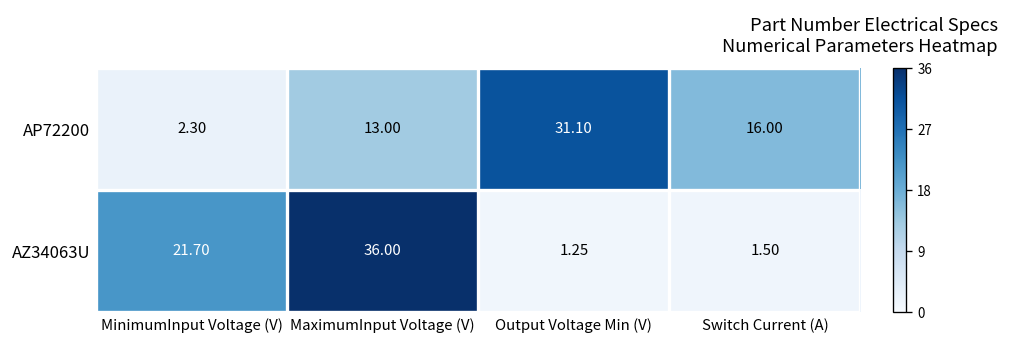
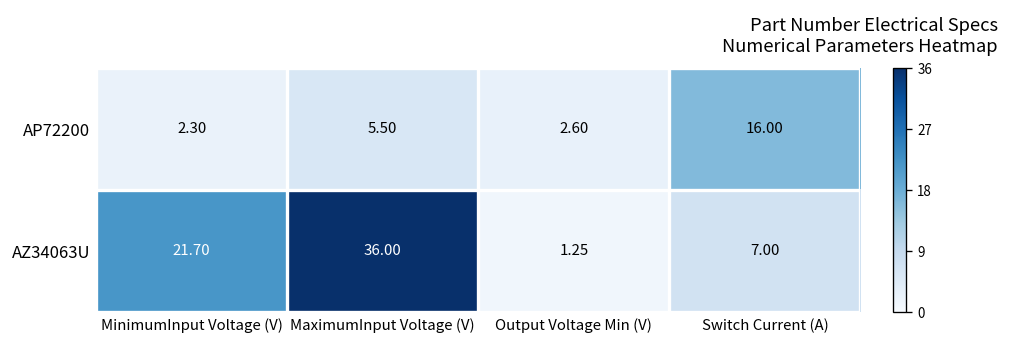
  {
    "AP72200": {
      "MinimumInput Voltage (V)": 2.30,
-     "MaximumInput Voltage (V)": 13.00,
-     "Output Voltage Min (V)": 31.10,
+     "MaximumInput Voltage (V)": 5.50,
+     "Output Voltage Min (V)": 2.60,
      "Switch Current (A)": 16.00
    },
    "AZ34063U": {
      "MinimumInput Voltage (V)": 21.70,
      "MaximumInput Voltage (V)": 36.00,
      "Output Voltage Min (V)": 1.25,
-     "Switch Current (A)": 1.50
+     "Switch Current (A)": 7.00
    }
  }
